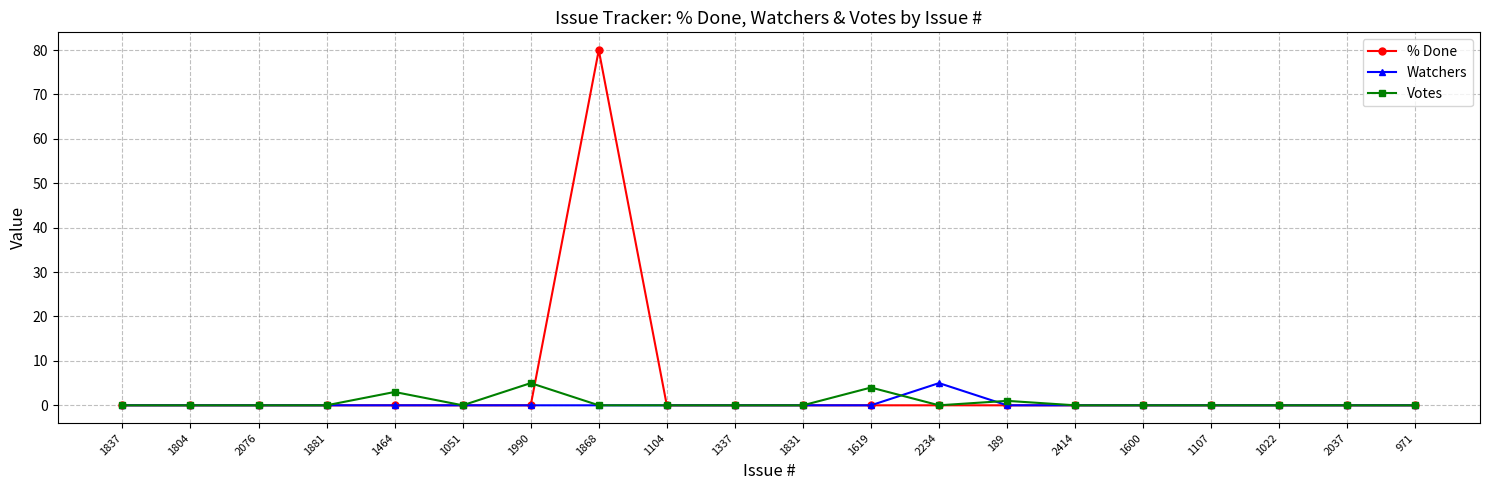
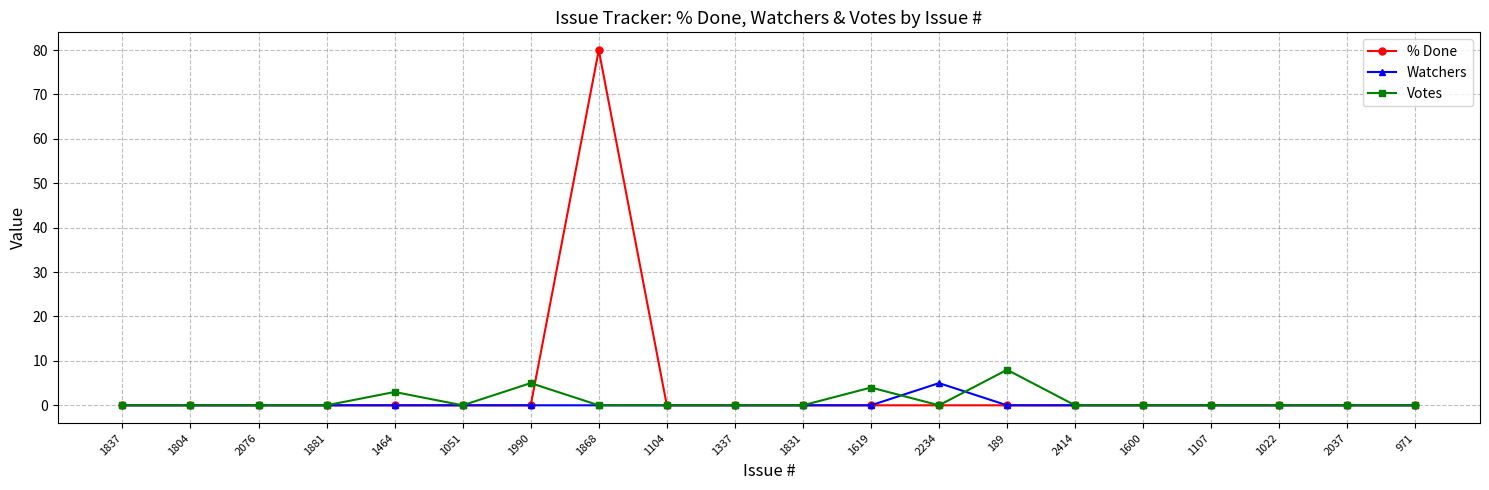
  {
    "% Done": {
      "1868": 80
    },
    "Watchers": {
      "2234": 5
    },
    "Votes": {
      "1464": 3,
      "1990": 5,
      "1619": 4,
-     "189": 1
+     "189": 8
    }
  }
